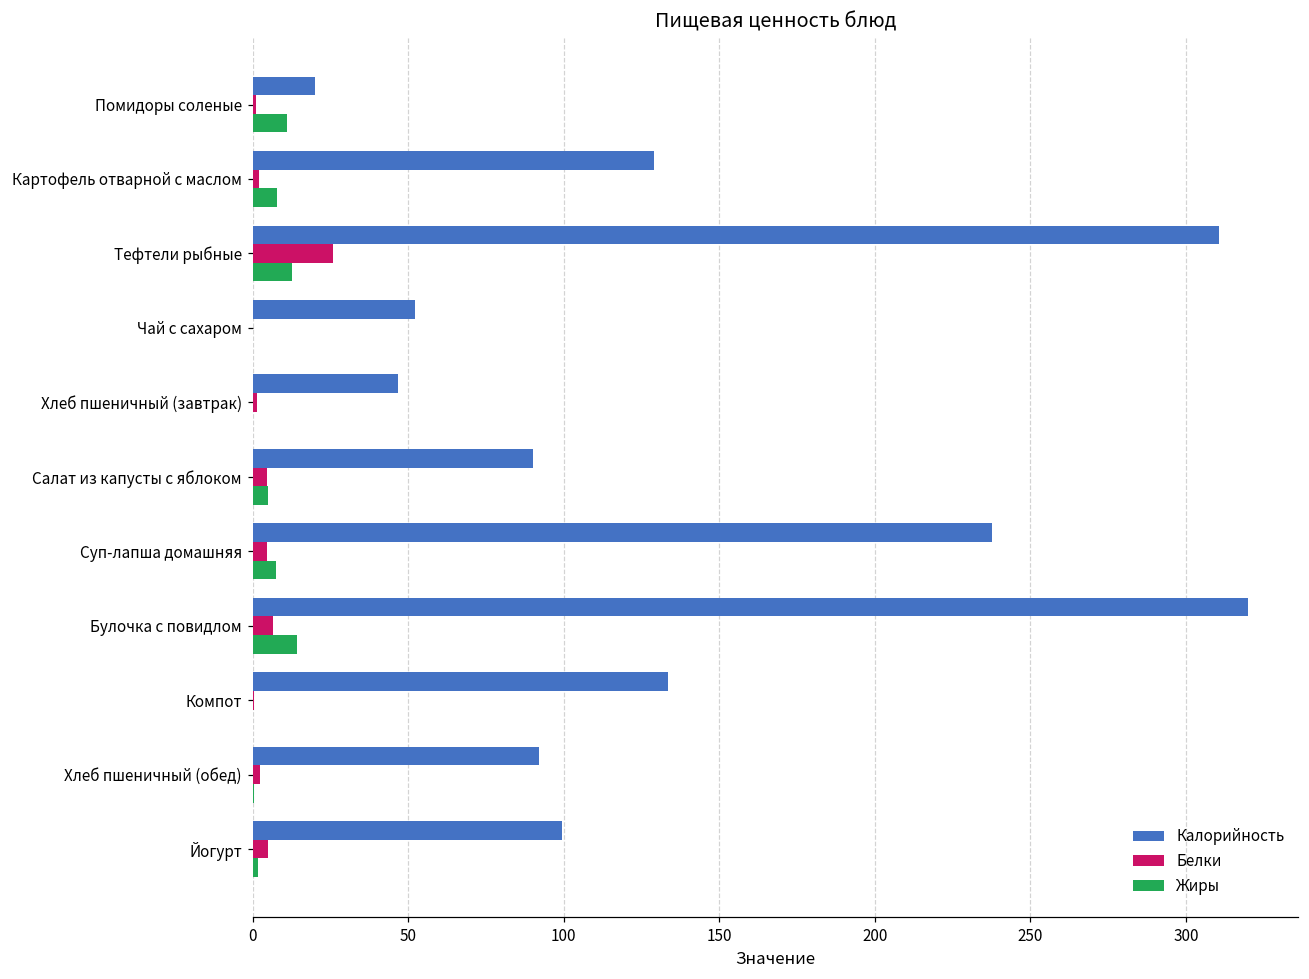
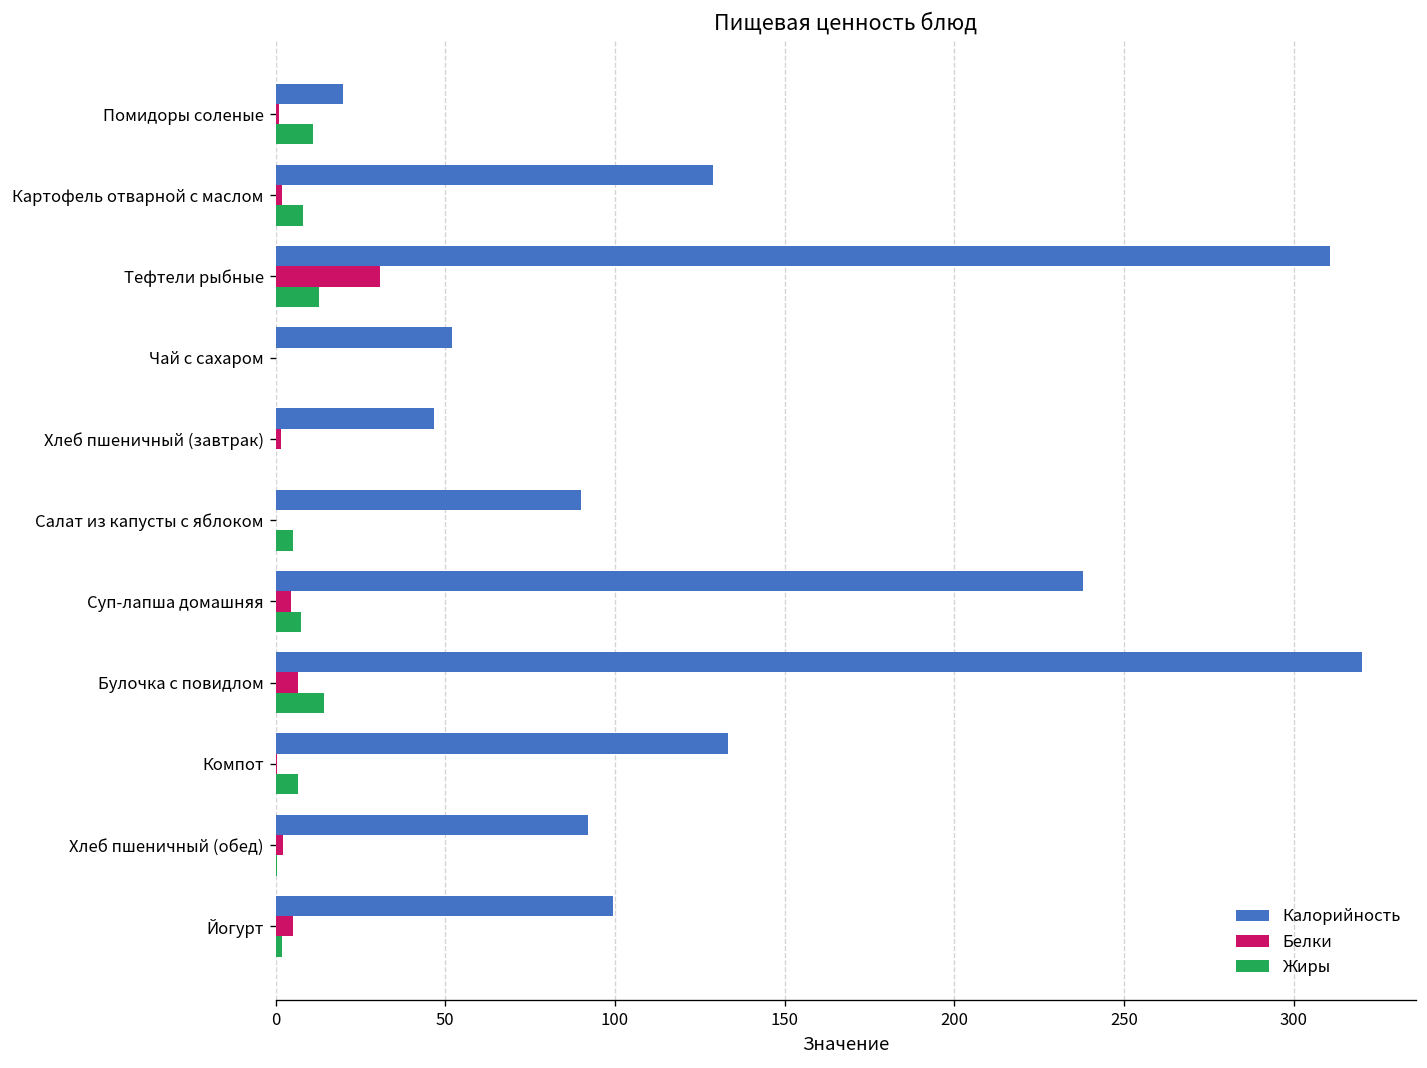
  {
    "Калорийность": {
      "Помидоры соленые": 20,
      "Картофель отварной с маслом": 129,
      "Тефтели рыбные": 311,
      "Чай с сахаром": 52,
      "Хлеб пшеничный (завтрак)": 47,
      "Салат из капусты с яблоком": 90,
      "Суп-лапша домашняя": 238,
      "Булочка с повидлом": 320,
      "Компот": 133,
      "Хлеб пшеничный (обед)": 92,
      "Йогурт": 99
    },
    "Белки": {
      "Помидоры соленые": 1,
      "Картофель отварной с маслом": 2,
-     "Тефтели рыбные": 26,
+     "Тефтели рыбные": 31,
      "Хлеб пшеничный (завтрак)": 2,
-     "Салат из капусты с яблоком": 5,
+     "Салат из капусты с яблоком": 0,
      "Суп-лапша домашняя": 5,
      "Булочка с повидлом": 7,
      "Хлеб пшеничный (обед)": 2,
      "Йогурт": 5
    },
    "Жиры": {
      "Помидоры соленые": 11,
      "Картофель отварной с маслом": 8,
      "Тефтели рыбные": 13,
      "Салат из капусты с яблоком": 5,
      "Суп-лапша домашняя": 8,
      "Булочка с повидлом": 14,
-     "Компот": 0,
+     "Компот": 7,
      "Йогурт": 2
    }
  }
